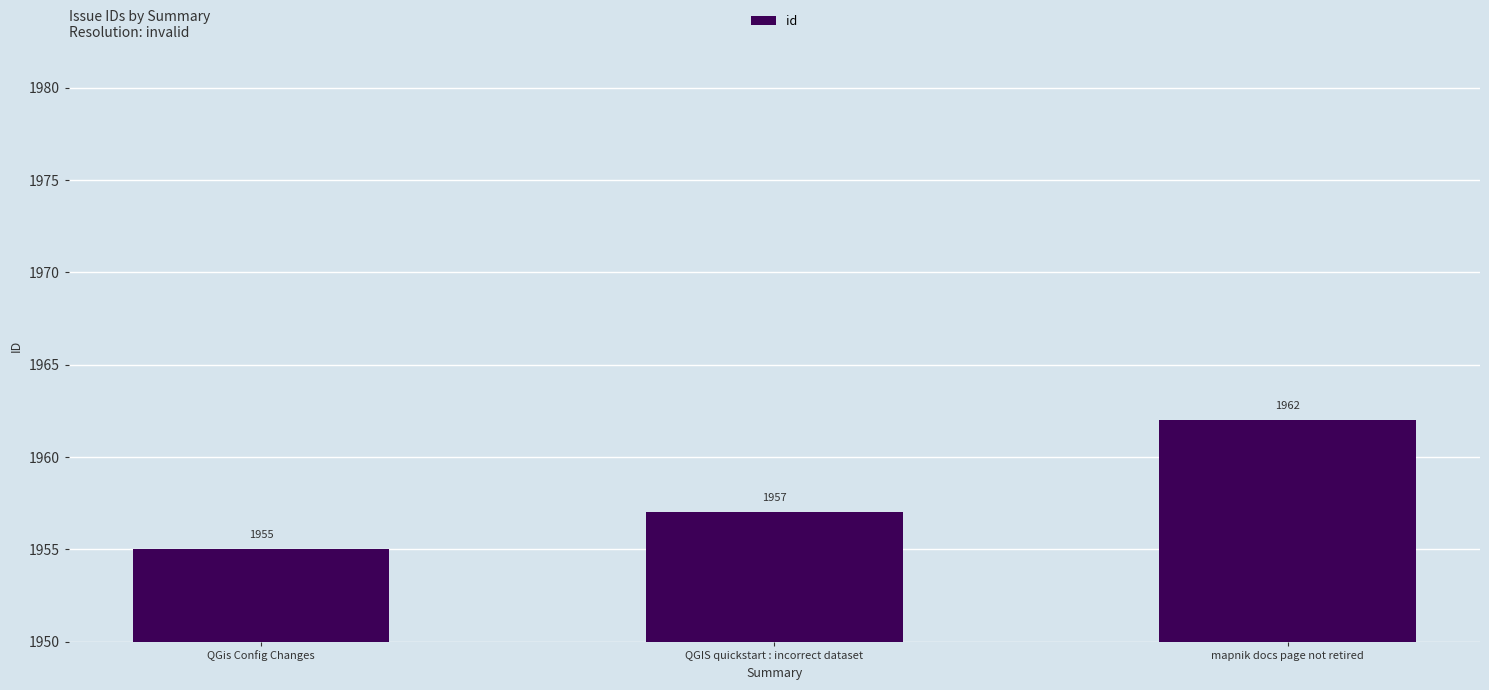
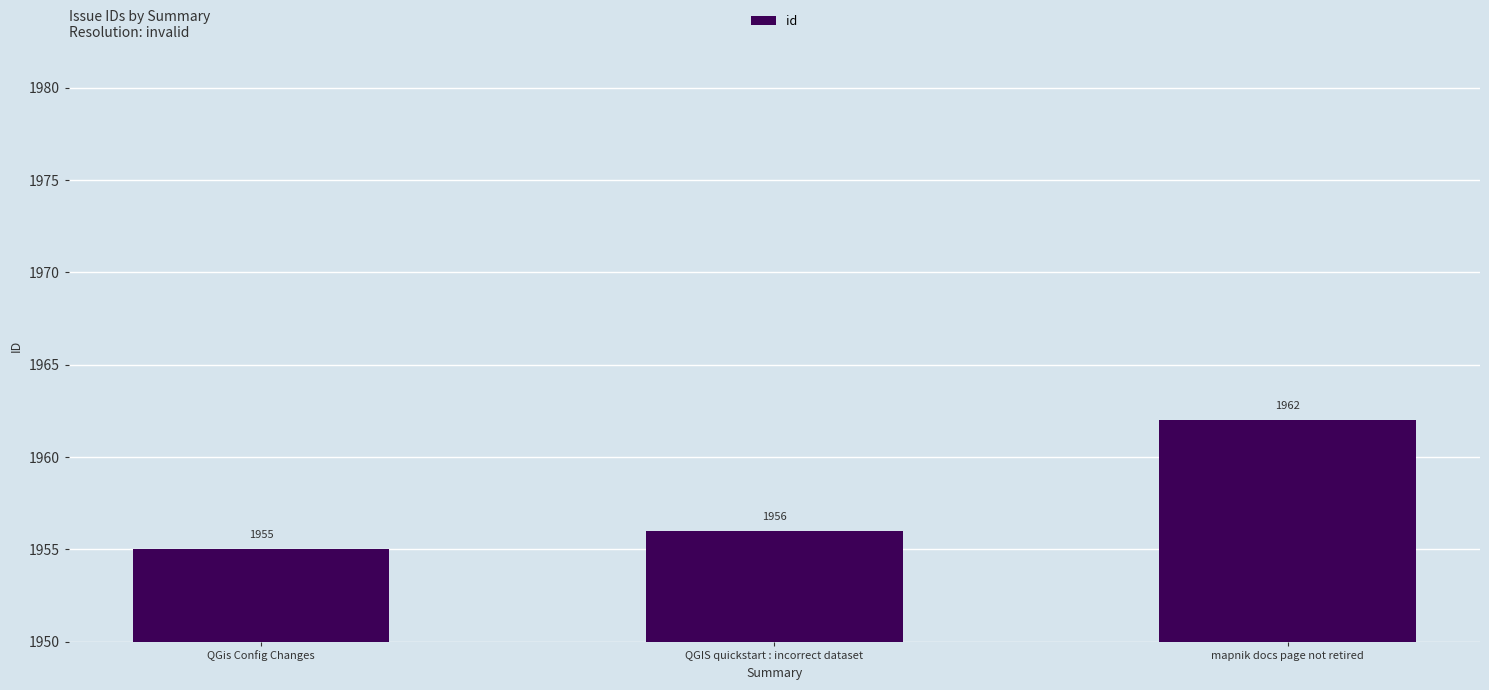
  {
    "QGis Config Changes": 1955,
-   "QGIS quickstart : incorrect dataset": 1957,
+   "QGIS quickstart : incorrect dataset": 1956,
    "mapnik docs page not retired": 1962
  }
